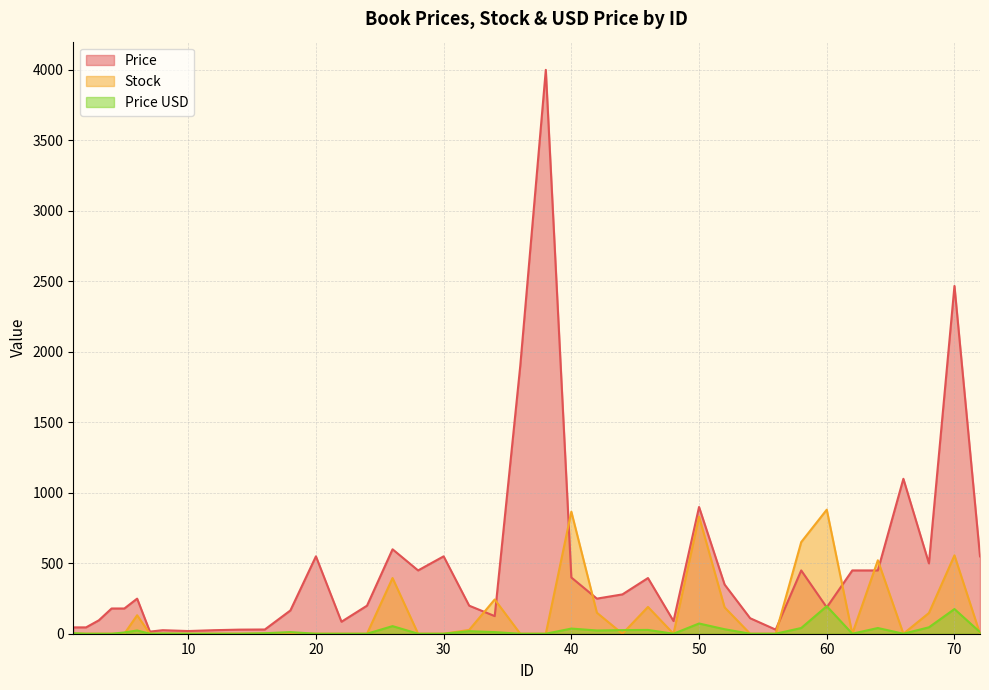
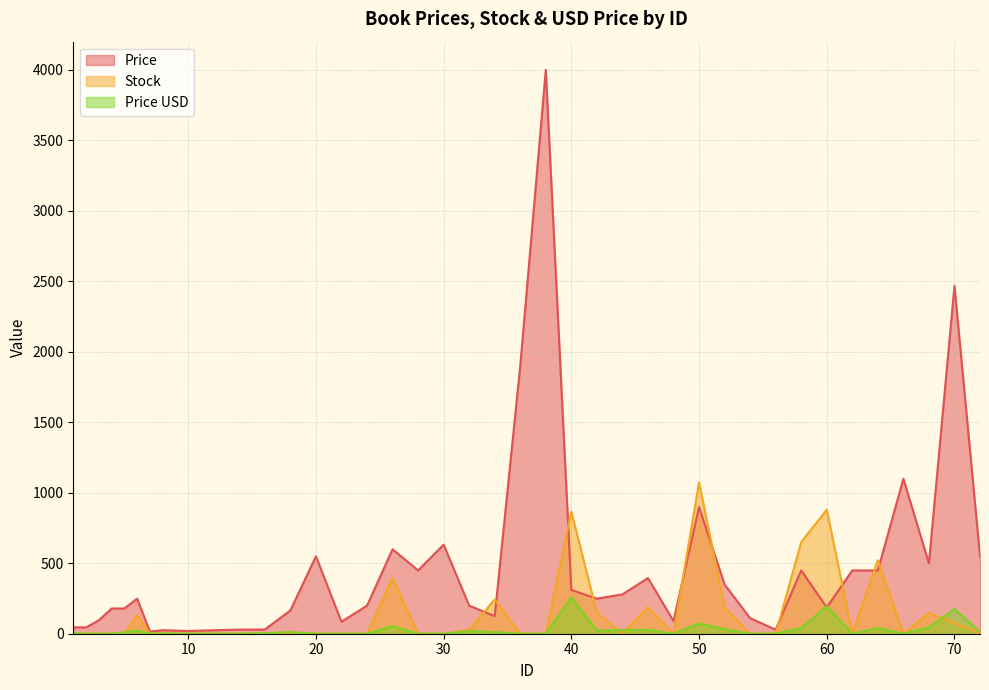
  {
    "Price": {
      "10": 20,
      "20": 550,
-     "30": 550,
-     "40": 400,
+     "30": 630,
+     "40": 310,
      "50": 900,
      "70": 2470
    },
    "Stock": {
      "40": 870,
-     "50": 830,
+     "50": 1070,
      "60": 880,
-     "70": 560
+     "70": 80
    },
    "Price USD": {
-     "40": 40,
+     "40": 260,
      "50": 70,
      "70": 180
    }
  }
